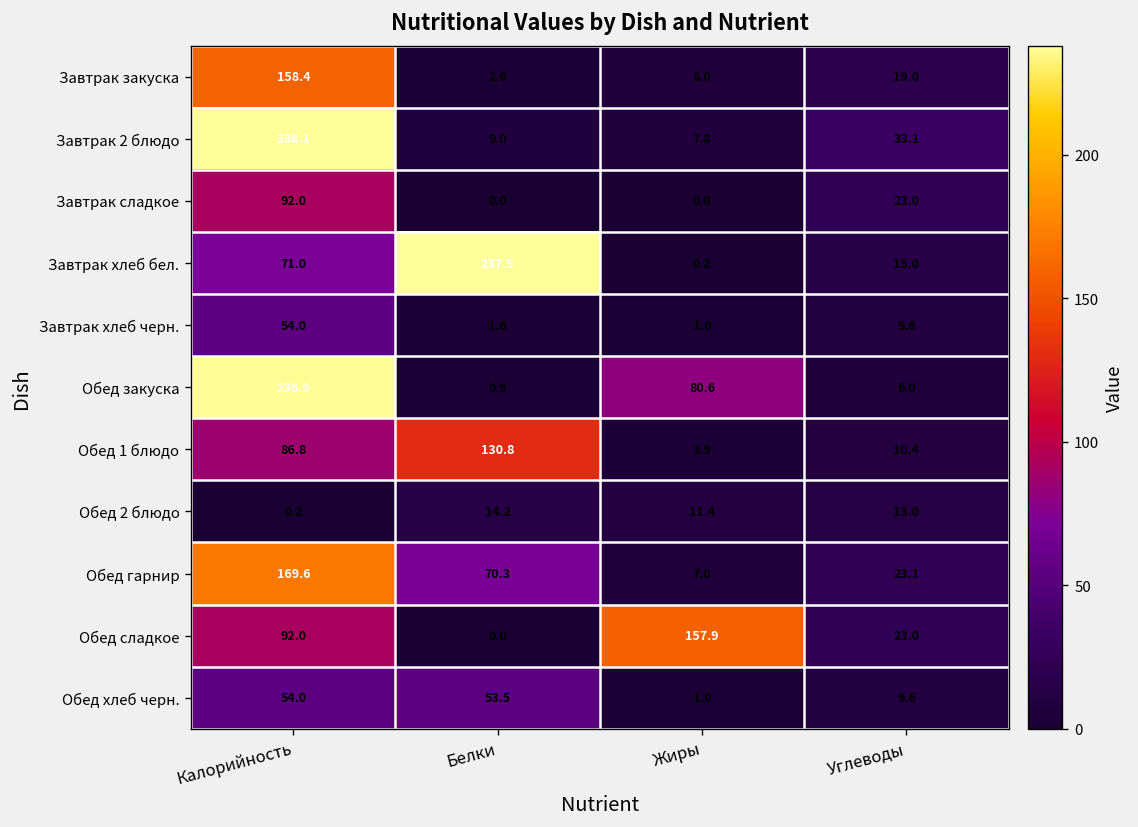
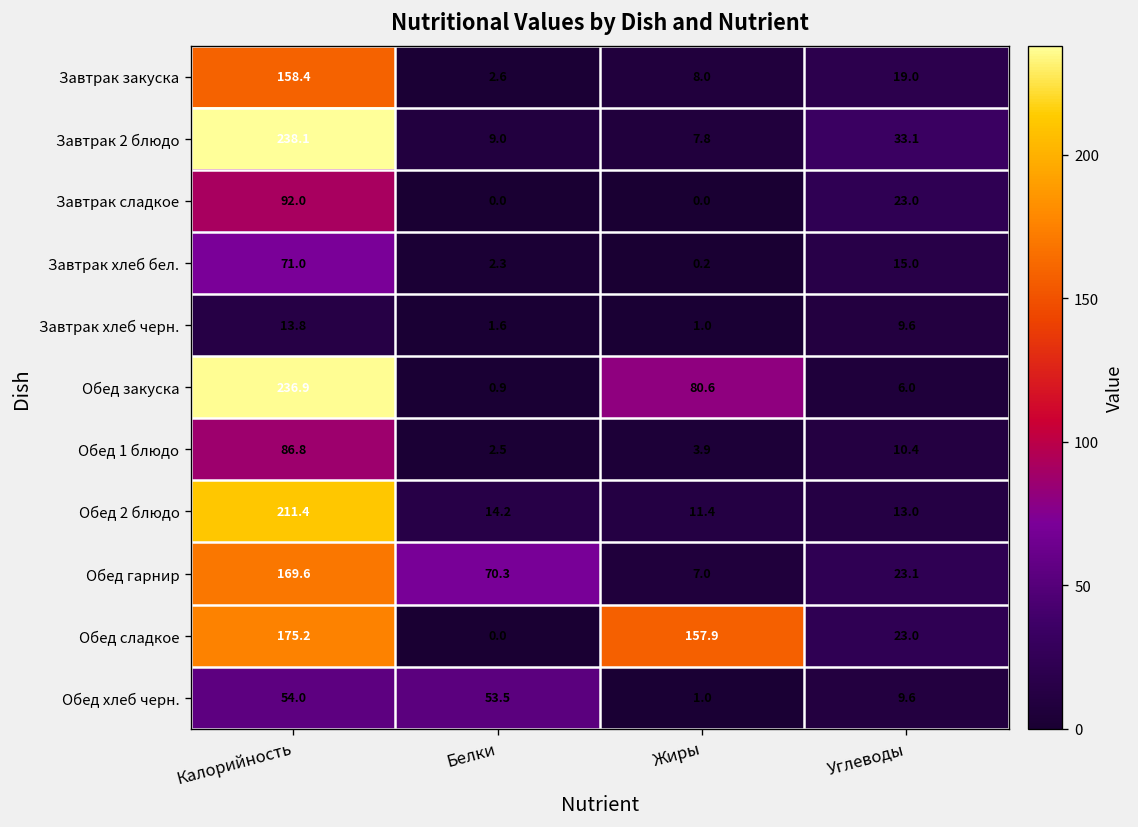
  {
    "Завтрак закуска": {
      "Калорийность": 158.4,
      "Белки": 2.6,
      "Жиры": 8.0,
      "Углеводы": 19.0
    },
    "Завтрак 2 блюдо": {
      "Калорийность": 238.1,
      "Белки": 9.0,
      "Жиры": 7.8,
      "Углеводы": 33.1
    },
    "Завтрак сладкое": {
      "Калорийность": 92.0,
      "Белки": 0.0,
      "Жиры": 0.0,
      "Углеводы": 23.0
    },
    "Завтрак хлеб бел.": {
      "Калорийность": 71.0,
-     "Белки": 237.5,
+     "Белки": 2.3,
      "Жиры": 0.2,
      "Углеводы": 15.0
    },
    "Завтрак хлеб черн.": {
-     "Калорийность": 54.0,
+     "Калорийность": 13.8,
      "Белки": 1.6,
      "Жиры": 1.0,
      "Углеводы": 9.6
    },
    "Обед закуска": {
      "Калорийность": 236.9,
      "Белки": 0.9,
      "Жиры": 80.6,
      "Углеводы": 6.0
    },
    "Обед 1 блюдо": {
      "Калорийность": 86.8,
-     "Белки": 130.8,
+     "Белки": 2.5,
      "Жиры": 3.9,
      "Углеводы": 10.4
    },
    "Обед 2 блюдо": {
-     "Калорийность": 0.2,
+     "Калорийность": 211.4,
      "Белки": 14.2,
      "Жиры": 11.4,
      "Углеводы": 13.0
    },
    "Обед гарнир": {
      "Калорийность": 169.6,
      "Белки": 70.3,
      "Жиры": 7.0,
      "Углеводы": 23.1
    },
    "Обед сладкое": {
-     "Калорийность": 92.0,
+     "Калорийность": 175.2,
      "Белки": 0.0,
      "Жиры": 157.9,
      "Углеводы": 23.0
    },
    "Обед хлеб черн.": {
      "Калорийность": 54.0,
      "Белки": 53.5,
      "Жиры": 1.0,
      "Углеводы": 9.6
    }
  }
